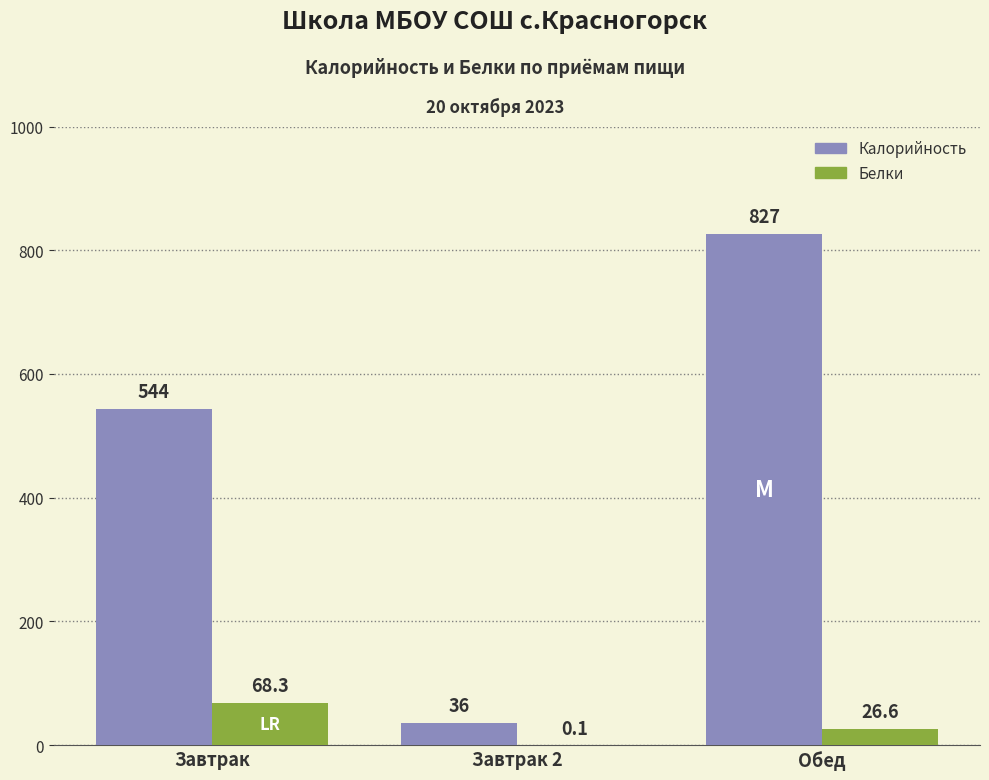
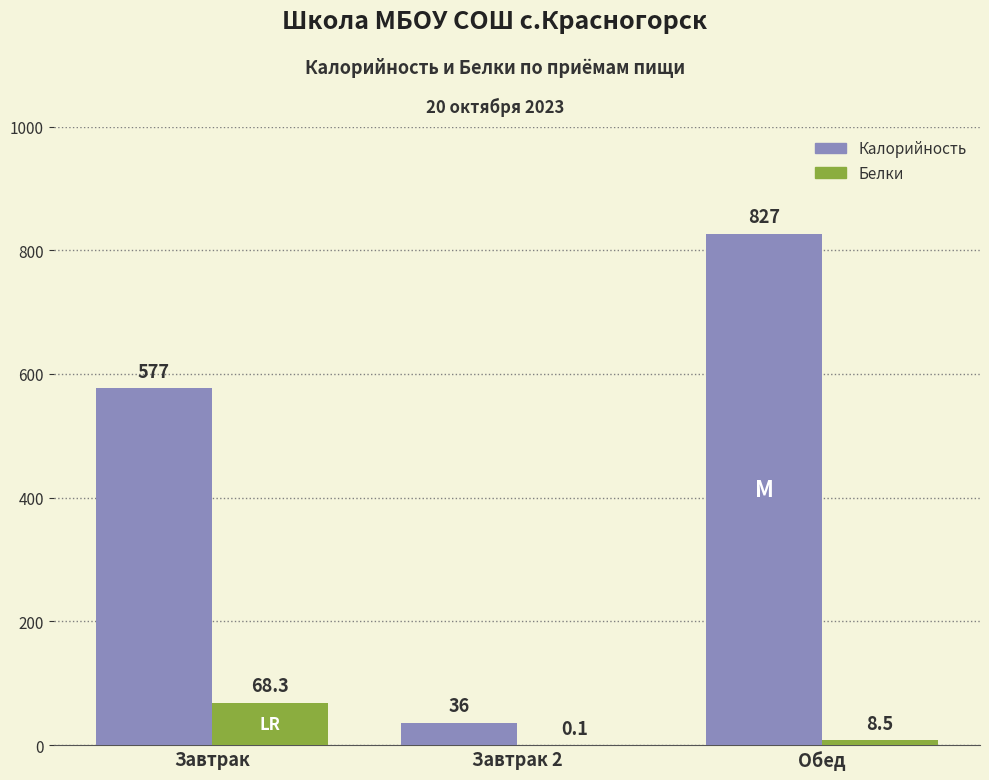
  {
    "Калорийность": {
-     "Завтрак": 544,
+     "Завтрак": 577,
      "Завтрак 2": 36,
      "Обед": 827
    },
    "Белки": {
      "Завтрак": 68.3,
      "Завтрак 2": 0.1,
-     "Обед": 26.6
+     "Обед": 8.5
    }
  }
